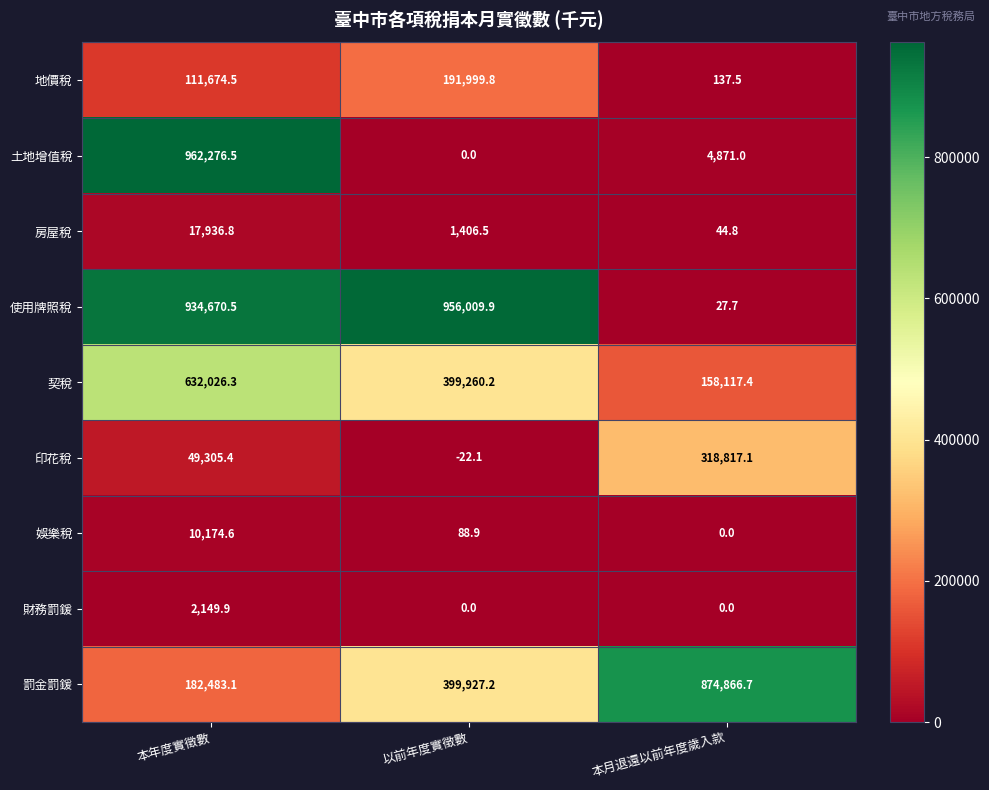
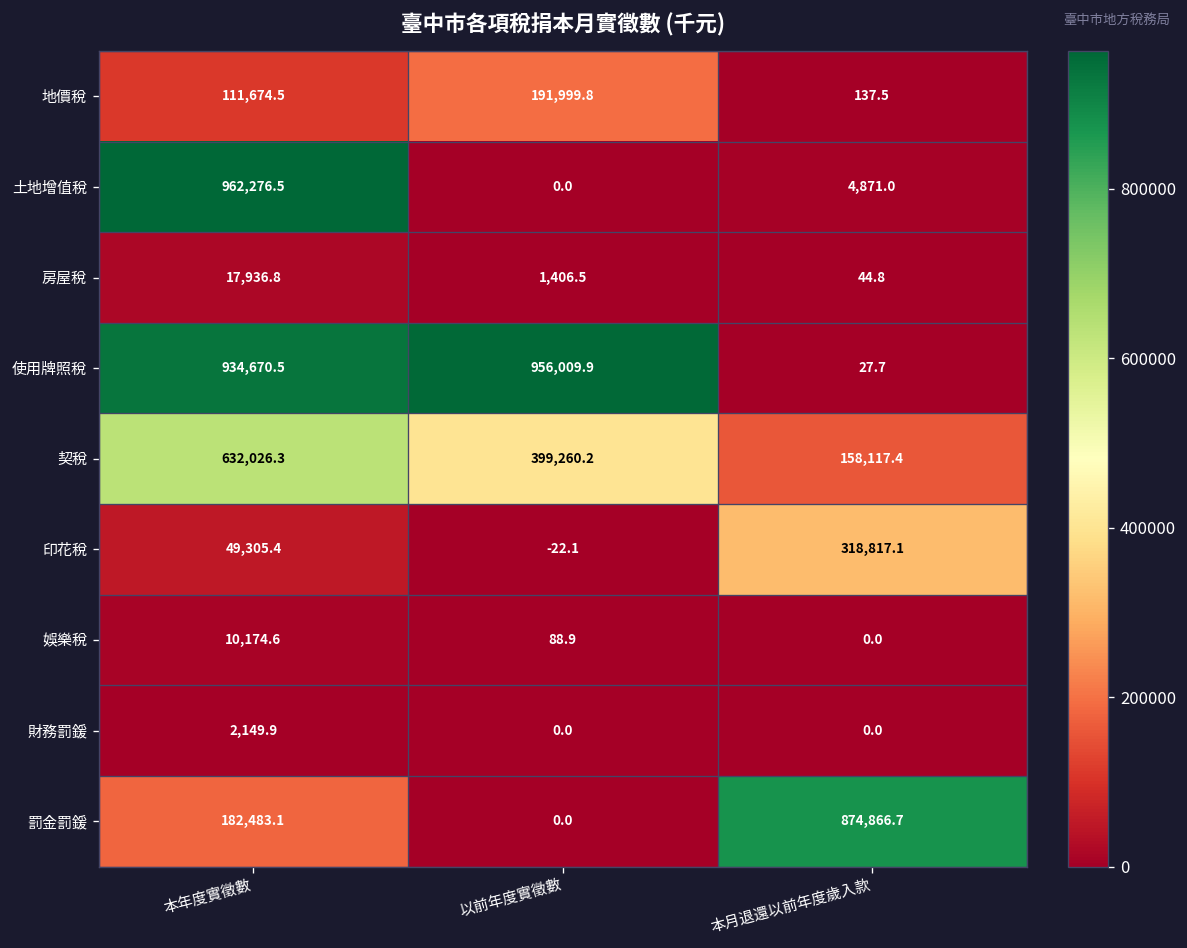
  {
    "地價稅": {
      "本年度實徵數": "111,674.5",
      "以前年度實徵數": "191,999.8",
      "本月退還以前年度歲入款": "137.5"
    },
    "土地增值稅": {
      "本年度實徵數": "962,276.5",
      "以前年度實徵數": "0.0",
      "本月退還以前年度歲入款": "4,871.0"
    },
    "房屋稅": {
      "本年度實徵數": "17,936.8",
      "以前年度實徵數": "1,406.5",
      "本月退還以前年度歲入款": "44.8"
    },
    "使用牌照稅": {
      "本年度實徵數": "934,670.5",
      "以前年度實徵數": "956,009.9",
      "本月退還以前年度歲入款": "27.7"
    },
    "契稅": {
      "本年度實徵數": "632,026.3",
      "以前年度實徵數": "399,260.2",
      "本月退還以前年度歲入款": "158,117.4"
    },
    "印花稅": {
      "本年度實徵數": "49,305.4",
      "以前年度實徵數": "-22.1",
      "本月退還以前年度歲入款": "318,817.1"
    },
    "娛樂稅": {
      "本年度實徵數": "10,174.6",
      "以前年度實徵數": "88.9",
      "本月退還以前年度歲入款": "0.0"
    },
    "財務罰鍰": {
      "本年度實徵數": "2,149.9",
      "以前年度實徵數": "0.0",
      "本月退還以前年度歲入款": "0.0"
    },
    "罰金罰鍰": {
      "本年度實徵數": "182,483.1",
-     "以前年度實徵數": "399,927.2",
+     "以前年度實徵數": "0.0",
      "本月退還以前年度歲入款": "874,866.7"
    }
  }
